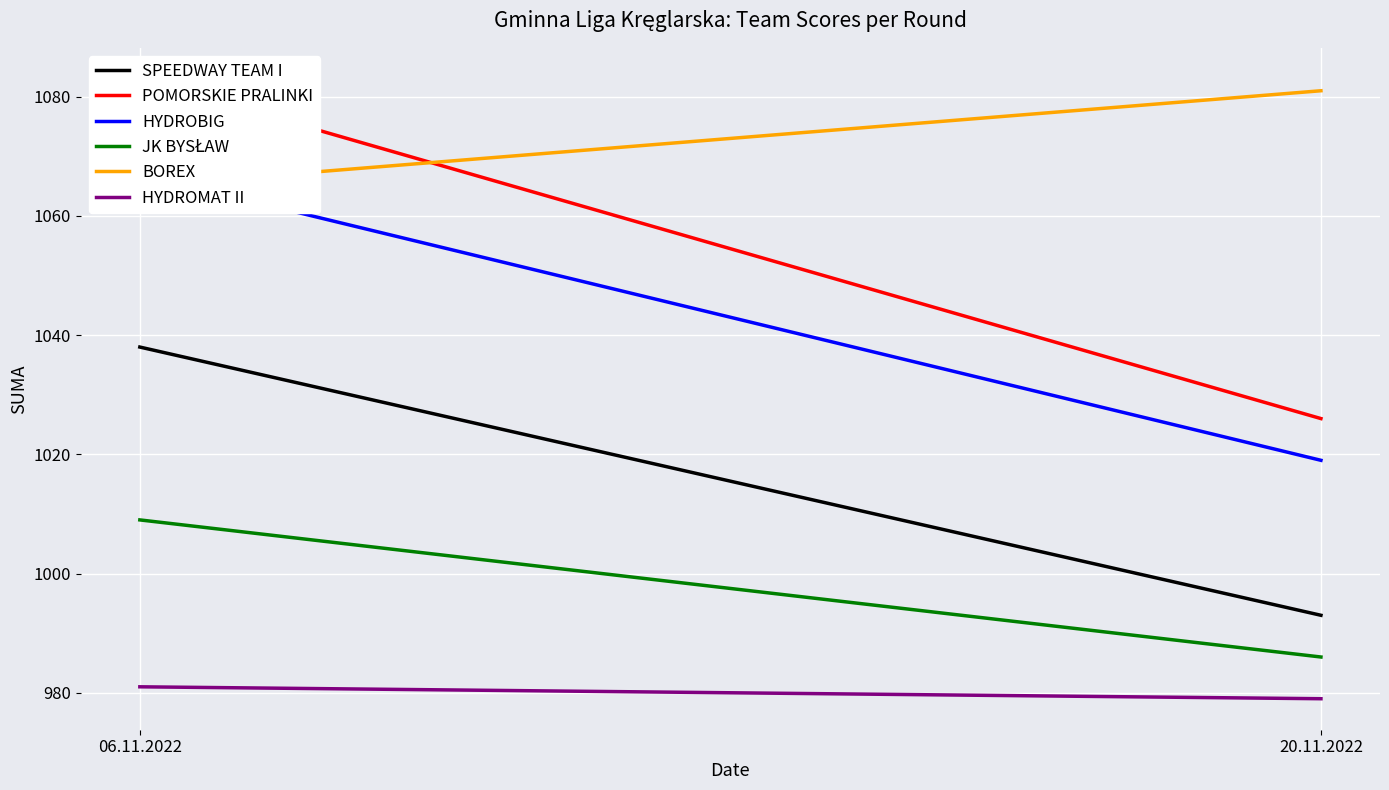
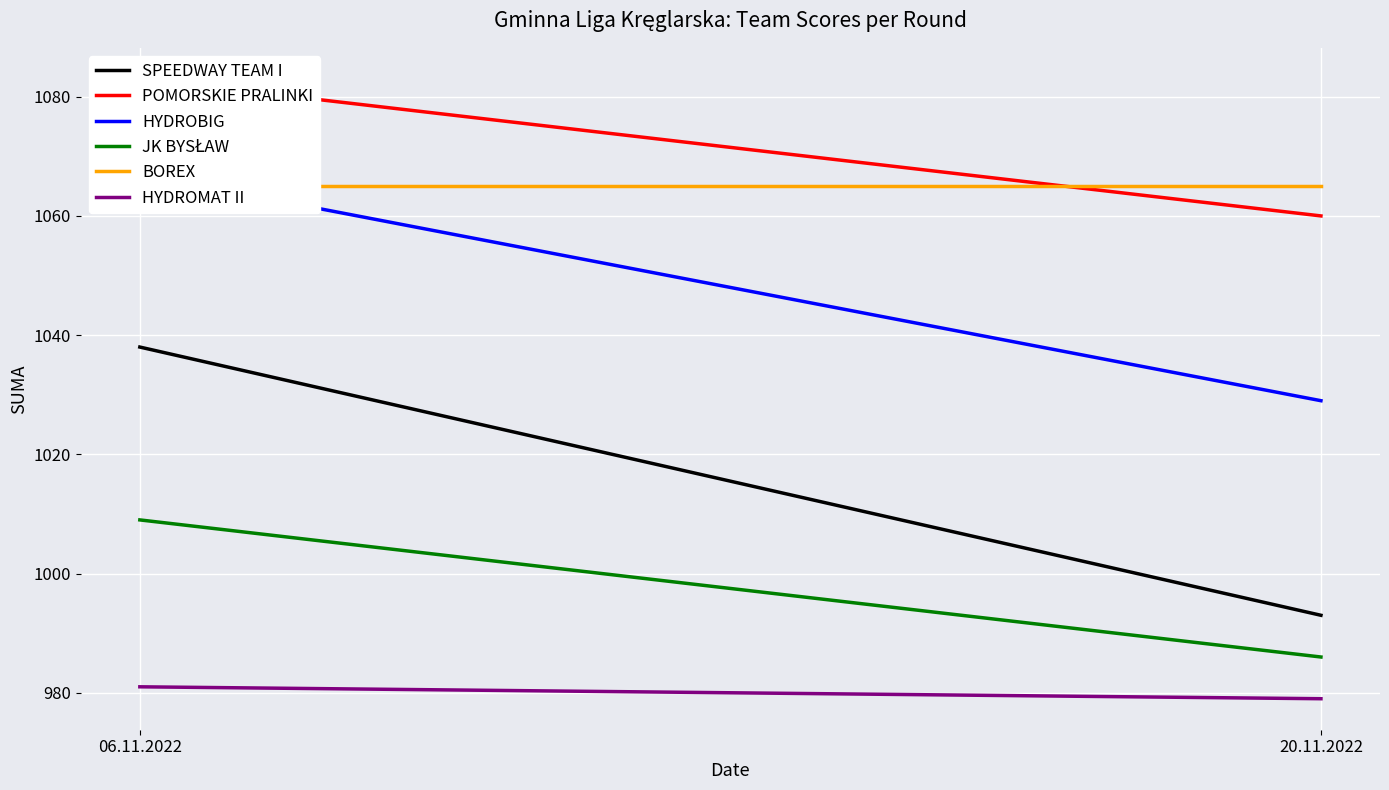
  {
    "SPEEDWAY TEAM I": {
      "06.11.2022": 1038,
      "20.11.2022": 993
    },
    "POMORSKIE PRALINKI": {
-     "20.11.2022": 1026
+     "20.11.2022": 1060
    },
    "HYDROBIG": {
-     "20.11.2022": 1019
+     "20.11.2022": 1029
    },
    "JK BYSŁAW": {
      "06.11.2022": 1009,
      "20.11.2022": 986
    },
    "BOREX": {
-     "20.11.2022": 1081
+     "20.11.2022": 1065
    },
    "HYDROMAT II": {
      "06.11.2022": 981,
      "20.11.2022": 979
    }
  }
